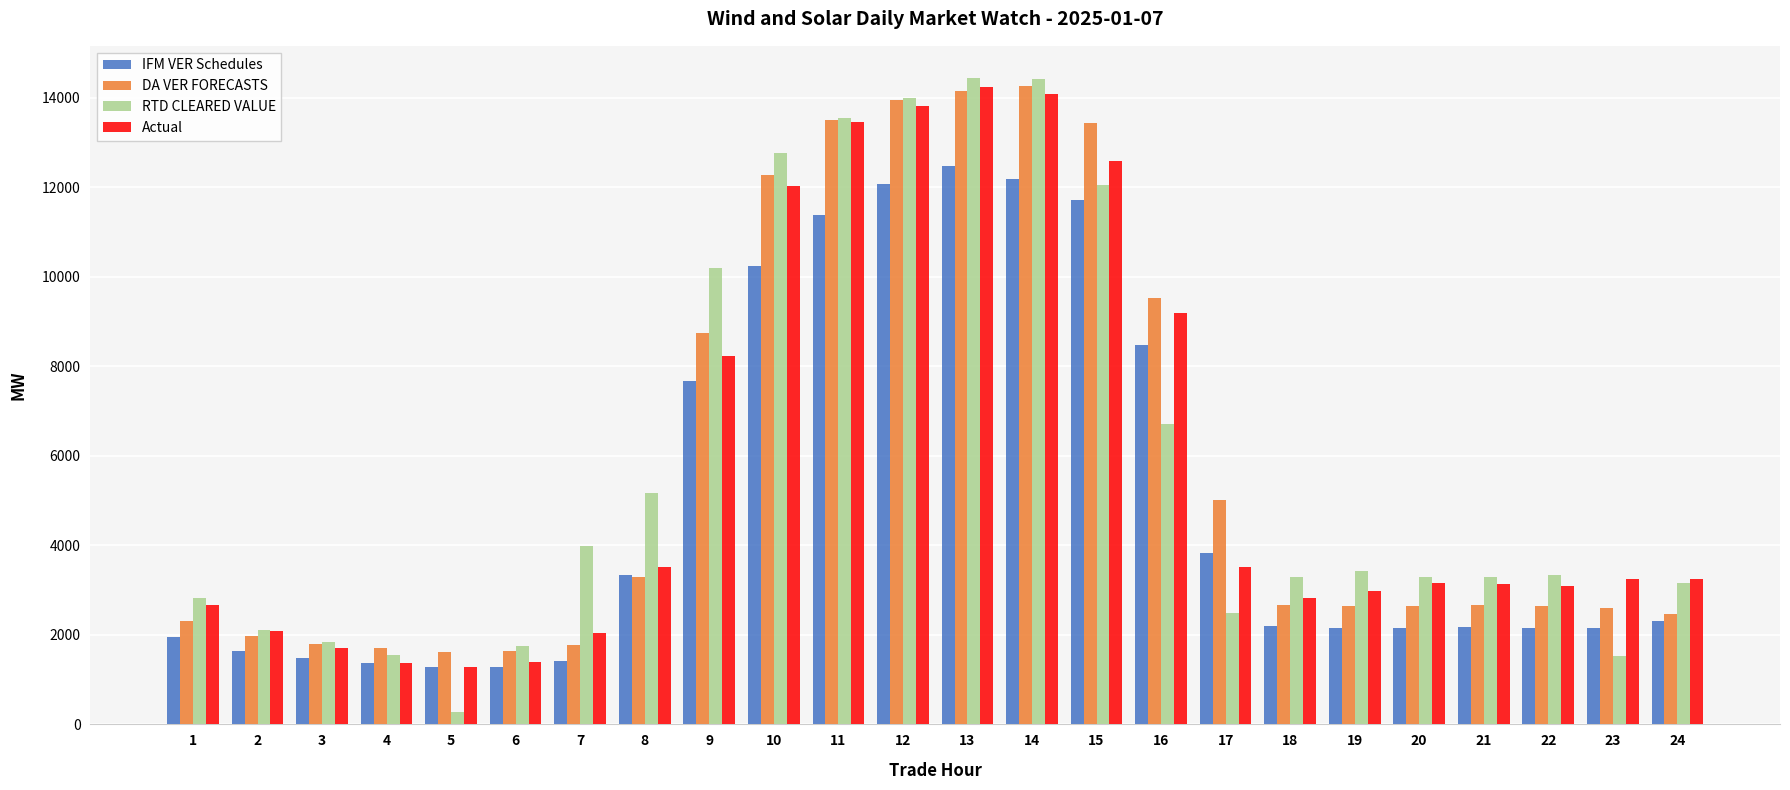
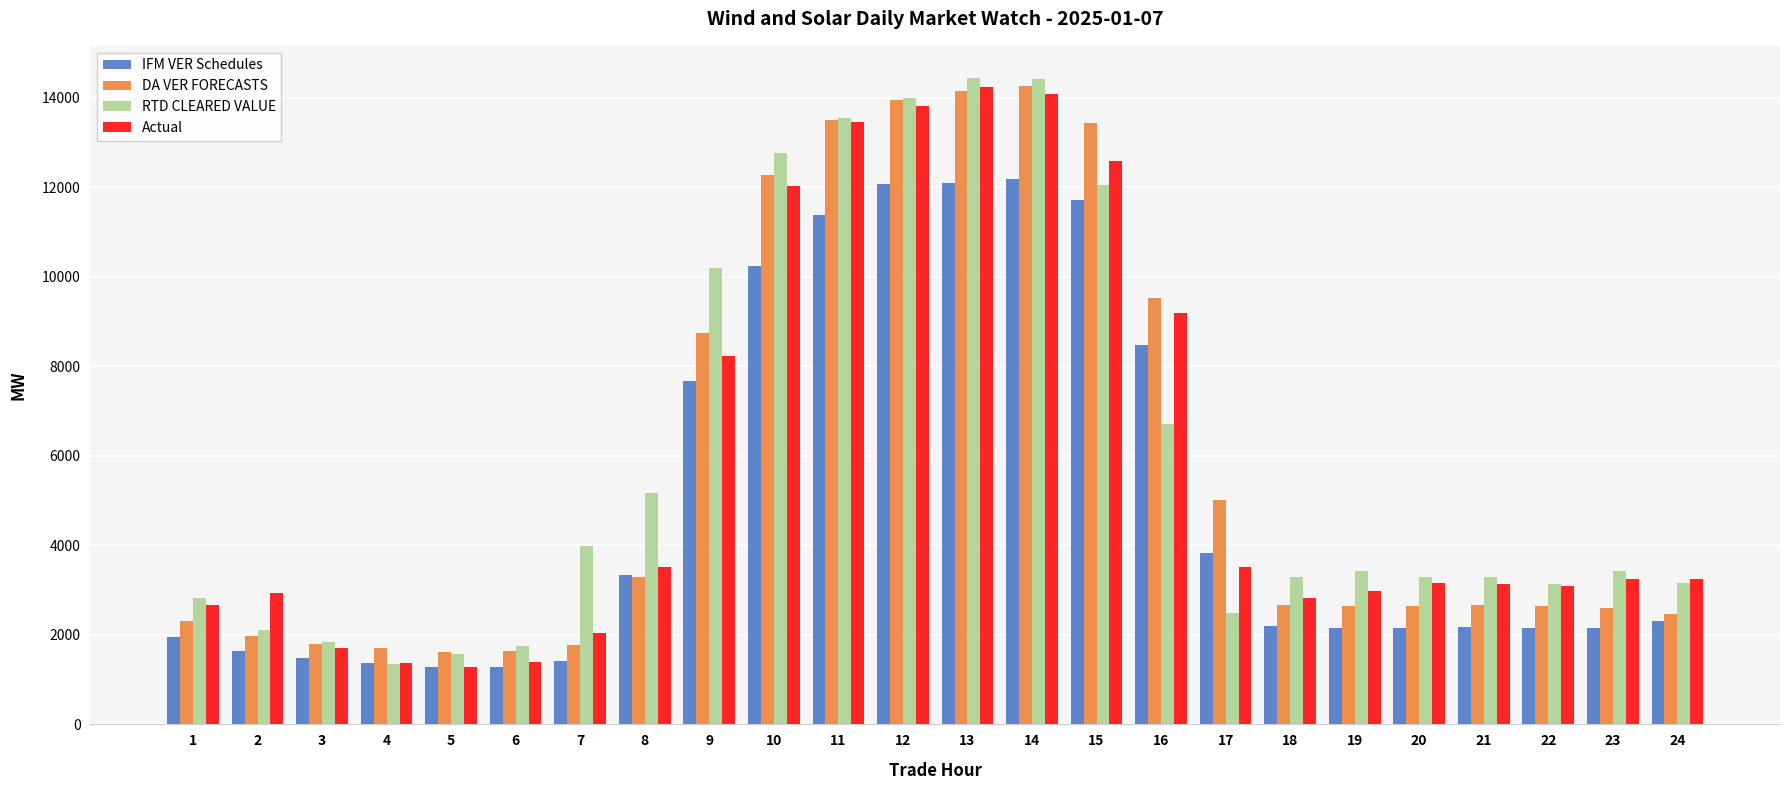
  {
    "IFM VER Schedules": {
      "1": 2000,
      "2": 1600,
      "3": 1500,
      "4": 1400,
      "5": 1300,
      "6": 1300,
      "7": 1400,
      "8": 3300,
      "9": 7700,
      "10": 10200,
      "11": 11400,
      "12": 12100,
-     "13": 12500,
+     "13": 12100,
      "14": 12200,
      "15": 11700,
      "16": 8500,
      "17": 3800,
      "18": 2200,
      "19": 2200,
      "20": 2200,
      "21": 2200,
      "22": 2200,
      "23": 2200,
      "24": 2300
    },
    "DA VER FORECASTS": {
      "1": 2300,
      "2": 2000,
      "3": 1800,
      "4": 1700,
      "5": 1600,
      "6": 1600,
      "7": 1800,
      "8": 3300,
      "9": 8700,
      "10": 12300,
      "11": 13500,
      "12": 13900,
      "13": 14100,
      "14": 14300,
      "15": 13400,
      "16": 9500,
      "17": 5000,
      "18": 2700,
      "19": 2600,
      "20": 2700,
      "21": 2700,
      "22": 2600,
      "23": 2600,
      "24": 2500
    },
    "RTD CLEARED VALUE": {
      "1": 2800,
      "2": 2100,
      "3": 1800,
-     "4": 1600,
-     "5": 300,
+     "4": 1300,
+     "5": 1600,
      "6": 1700,
      "7": 4000,
      "8": 5200,
      "9": 10200,
      "10": 12800,
      "11": 13500,
      "12": 14000,
      "13": 14400,
      "14": 14400,
      "15": 12100,
      "16": 6700,
      "17": 2500,
      "18": 3300,
      "19": 3400,
      "20": 3300,
      "21": 3300,
-     "22": 3300,
-     "23": 1500,
+     "22": 3100,
+     "23": 3400,
      "24": 3200
    },
    "Actual": {
      "1": 2700,
-     "2": 2100,
+     "2": 2900,
      "3": 1700,
      "4": 1400,
      "5": 1300,
      "6": 1400,
      "7": 2100,
      "8": 3500,
      "9": 8200,
      "10": 12000,
      "11": 13500,
      "12": 13800,
      "13": 14200,
      "14": 14100,
      "15": 12600,
      "16": 9200,
      "17": 3500,
      "18": 2800,
      "19": 3000,
      "20": 3100,
      "21": 3100,
      "22": 3100,
      "23": 3300,
      "24": 3200
    }
  }
